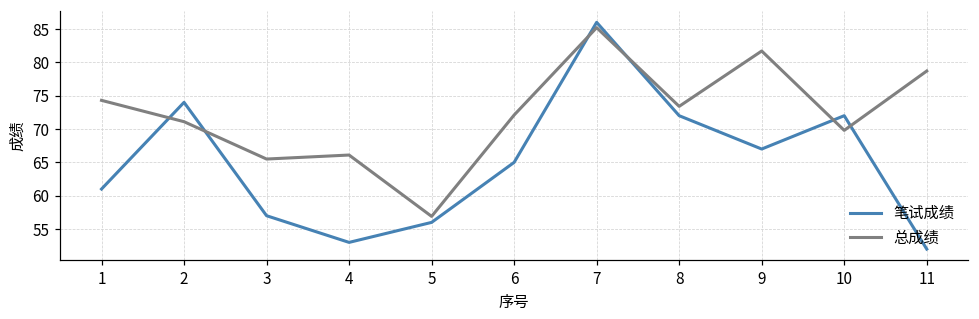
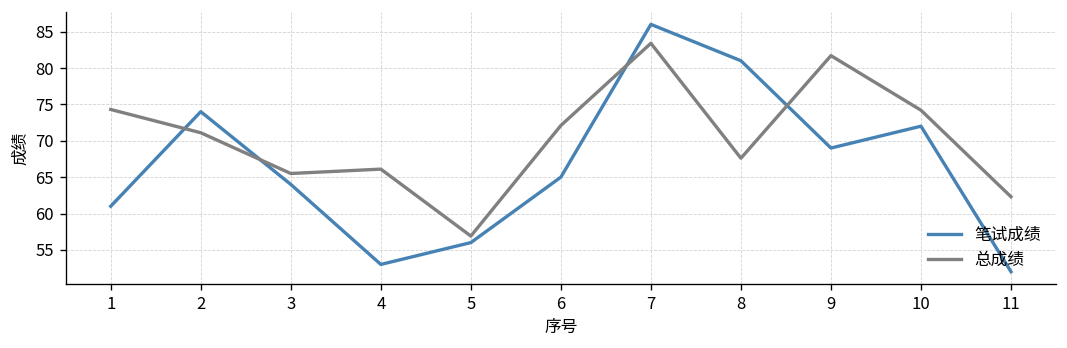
  {
    "笔试成绩": {
      "1": 61,
      "2": 74,
-     "3": 57,
+     "3": 64,
      "4": 53,
      "5": 56,
      "6": 65,
      "7": 86,
-     "8": 72,
-     "9": 67,
+     "8": 81,
+     "9": 69,
      "10": 72,
      "11": 52
    },
    "总成绩": {
      "1": 74,
      "2": 71,
      "3": 66,
      "4": 66,
      "5": 57,
      "6": 72,
-     "7": 85,
-     "8": 73,
+     "7": 83,
+     "8": 68,
      "9": 82,
-     "10": 70,
-     "11": 79
+     "10": 74,
+     "11": 62
    }
  }
